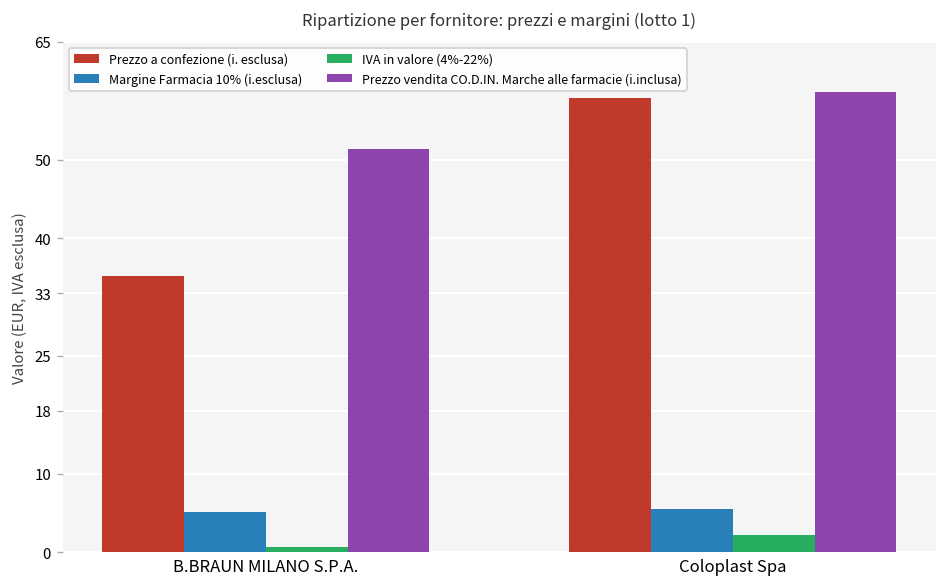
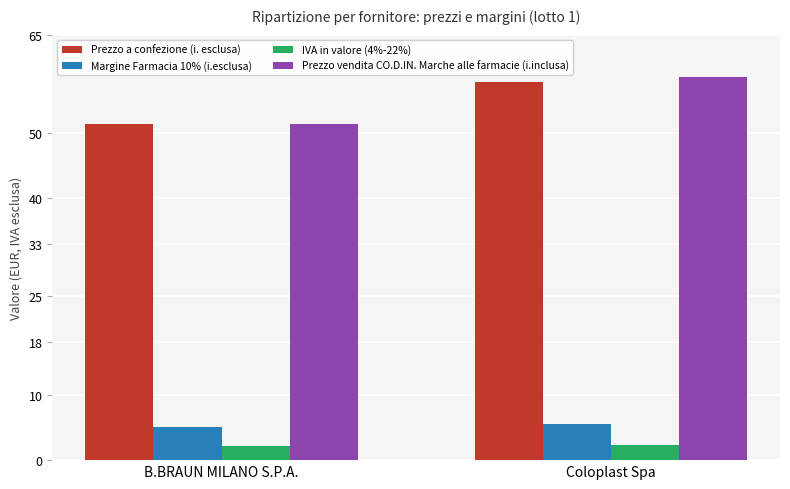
  {
    "Prezzo a confezione (i. esclusa)": {
-     "B.BRAUN MILANO S.P.A.": 35,
+     "B.BRAUN MILANO S.P.A.": 51,
      "Coloplast Spa": 58
    },
    "Margine Farmacia 10% (i.esclusa)": {
      "B.BRAUN MILANO S.P.A.": 5,
      "Coloplast Spa": 6
    },
    "IVA in valore (4%-22%)": {
-     "B.BRAUN MILANO S.P.A.": 1,
+     "B.BRAUN MILANO S.P.A.": 2,
      "Coloplast Spa": 2
    },
    "Prezzo vendita CO.D.IN. Marche alle farmacie (i.inclusa)": {
      "B.BRAUN MILANO S.P.A.": 51,
      "Coloplast Spa": 59
    }
  }
